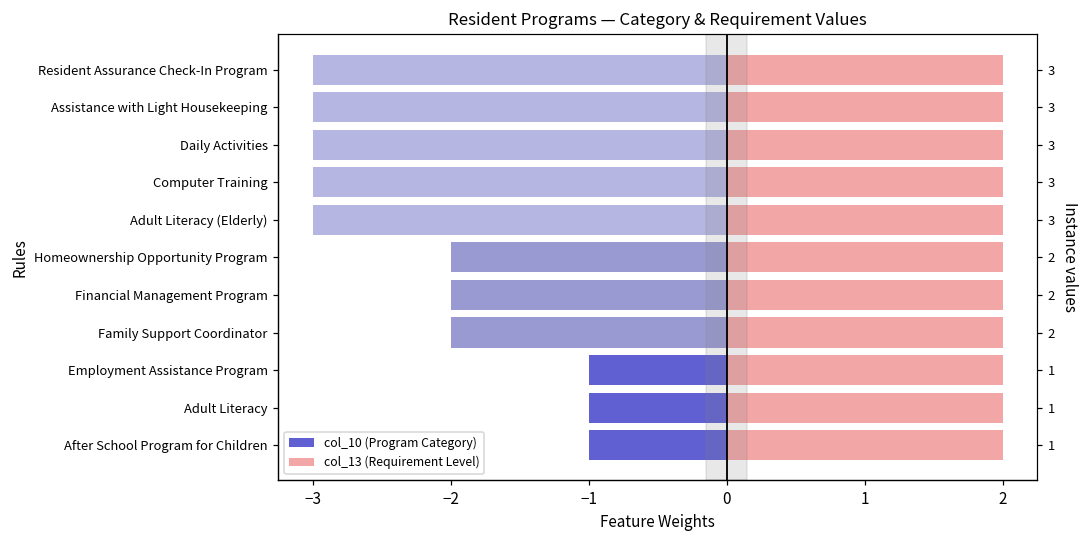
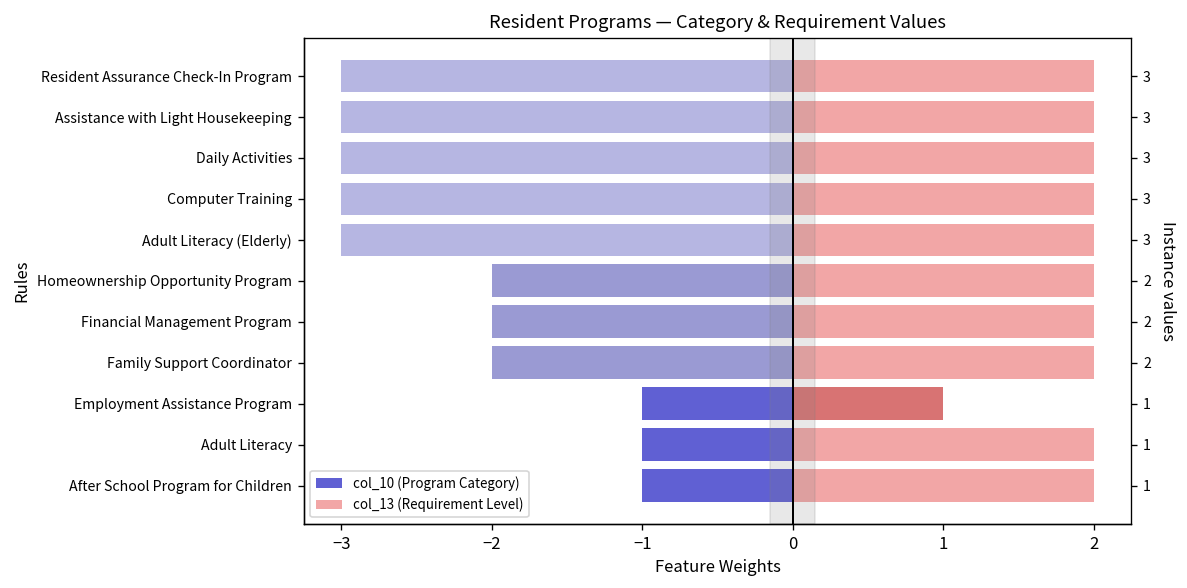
  {
    "col_10 (Program Category)": {
      "Resident Assurance Check-In Program": -3,
      "Assistance with Light Housekeeping": -3,
      "Daily Activities": -3,
      "Computer Training": -3,
      "Adult Literacy (Elderly)": -3,
      "Homeownership Opportunity Program": -2,
      "Financial Management Program": -2,
      "Family Support Coordinator": -2,
      "Employment Assistance Program": -1,
      "Adult Literacy": -1,
      "After School Program for Children": -1
    },
    "col_13 (Requirement Level)": {
      "Resident Assurance Check-In Program": 2,
      "Assistance with Light Housekeeping": 2,
      "Daily Activities": 2,
      "Computer Training": 2,
      "Adult Literacy (Elderly)": 2,
      "Homeownership Opportunity Program": 2,
      "Financial Management Program": 2,
      "Family Support Coordinator": 2,
-     "Employment Assistance Program": 2,
+     "Employment Assistance Program": 1,
      "Adult Literacy": 2,
      "After School Program for Children": 2
    }
  }
